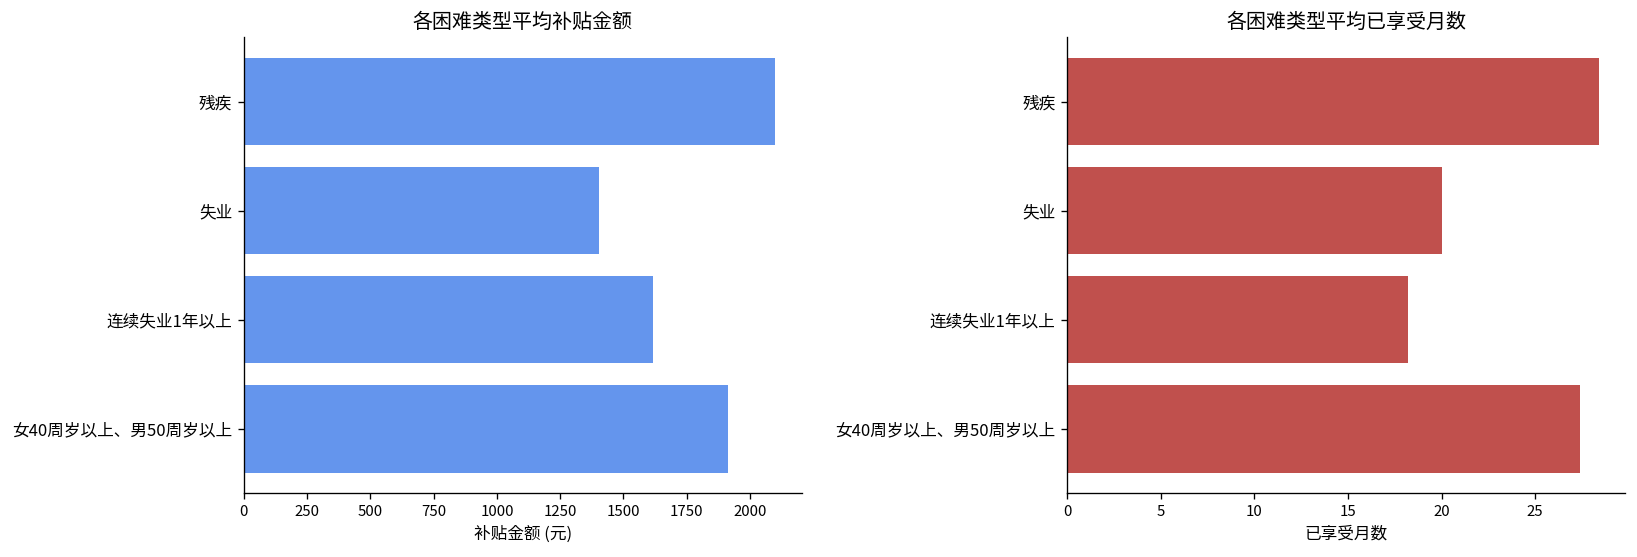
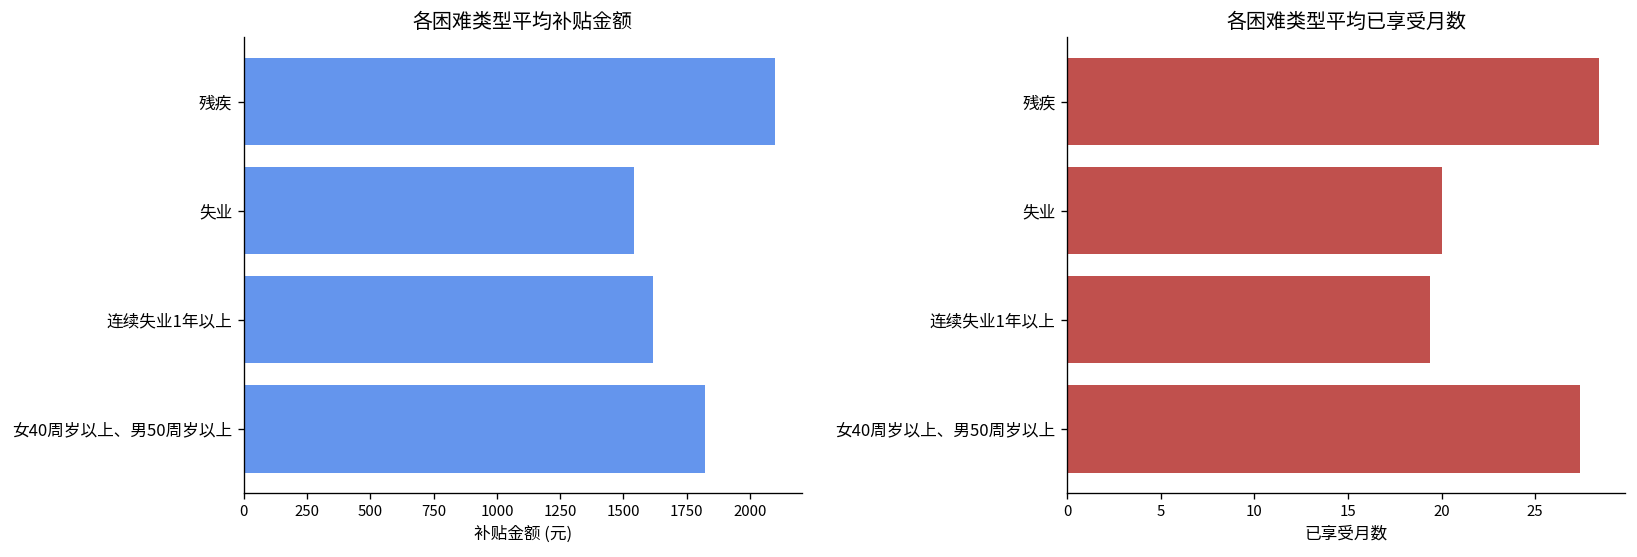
  {
    "各困难类型平均补贴金额": {
      "残疾": 2100,
-     "失业": 1400,
+     "失业": 1540,
      "连续失业1年以上": 1620,
-     "女40周岁以上、男50周岁以上": 1910
+     "女40周岁以上、男50周岁以上": 1820
    },
    "各困难类型平均已享受月数": {
      "残疾": 28.4,
      "失业": 20.0,
-     "连续失业1年以上": 18.2,
+     "连续失业1年以上": 19.4,
      "女40周岁以上、男50周岁以上": 27.4
    }
  }
